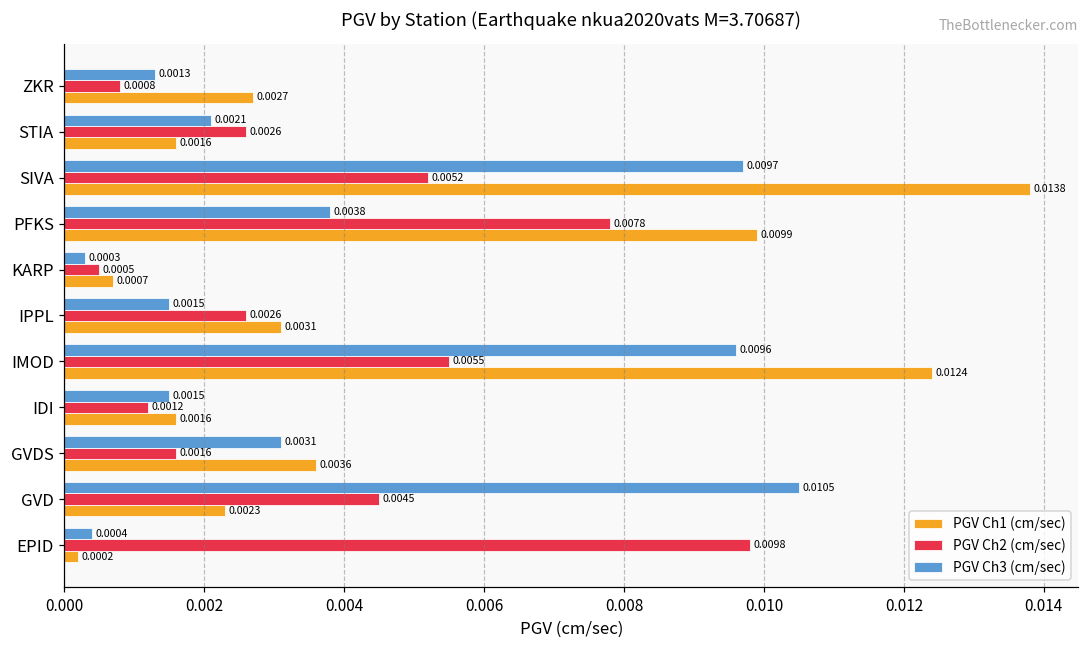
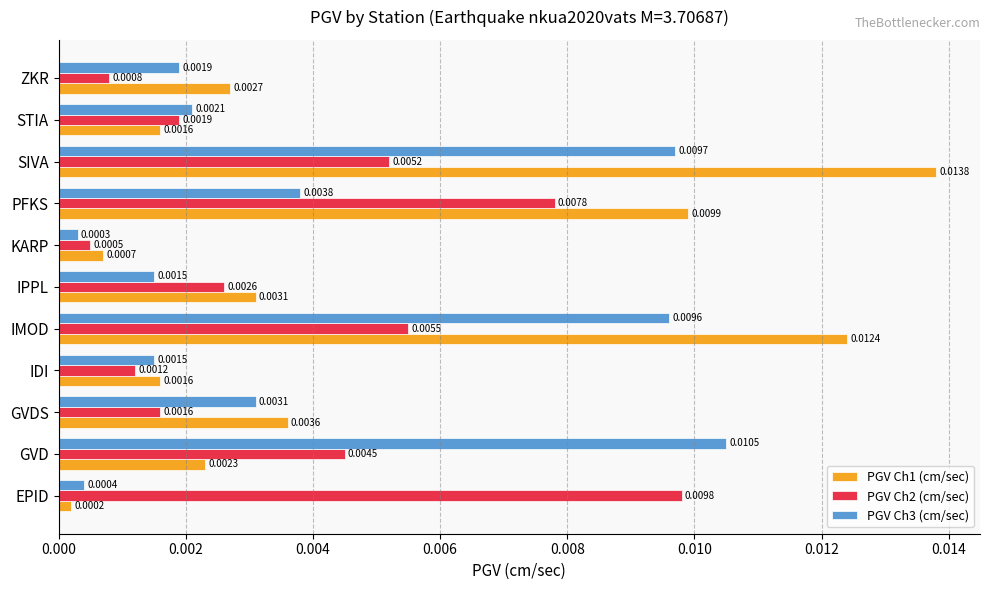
  {
    "PGV Ch1 (cm/sec)": {
      "ZKR": 0.0027,
      "STIA": 0.0016,
      "SIVA": 0.0138,
      "PFKS": 0.0099,
      "KARP": 0.0007,
      "IPPL": 0.0031,
      "IMOD": 0.0124,
      "IDI": 0.0016,
      "GVDS": 0.0036,
      "GVD": 0.0023,
      "EPID": 0.0002
    },
    "PGV Ch2 (cm/sec)": {
      "ZKR": 0.0008,
-     "STIA": 0.0026,
+     "STIA": 0.0019,
      "SIVA": 0.0052,
      "PFKS": 0.0078,
      "KARP": 0.0005,
      "IPPL": 0.0026,
      "IMOD": 0.0055,
      "IDI": 0.0012,
      "GVDS": 0.0016,
      "GVD": 0.0045,
      "EPID": 0.0098
    },
    "PGV Ch3 (cm/sec)": {
-     "ZKR": 0.0013,
+     "ZKR": 0.0019,
      "STIA": 0.0021,
      "SIVA": 0.0097,
      "PFKS": 0.0038,
      "KARP": 0.0003,
      "IPPL": 0.0015,
      "IMOD": 0.0096,
      "IDI": 0.0015,
      "GVDS": 0.0031,
      "GVD": 0.0105,
      "EPID": 0.0004
    }
  }
